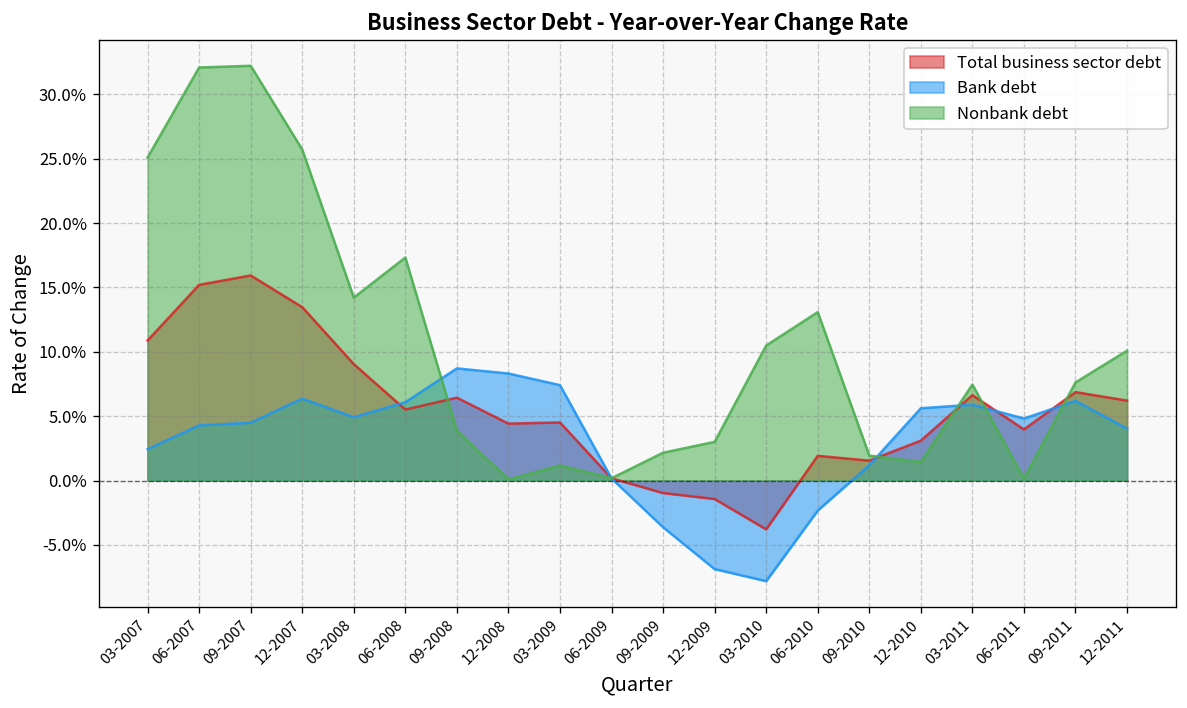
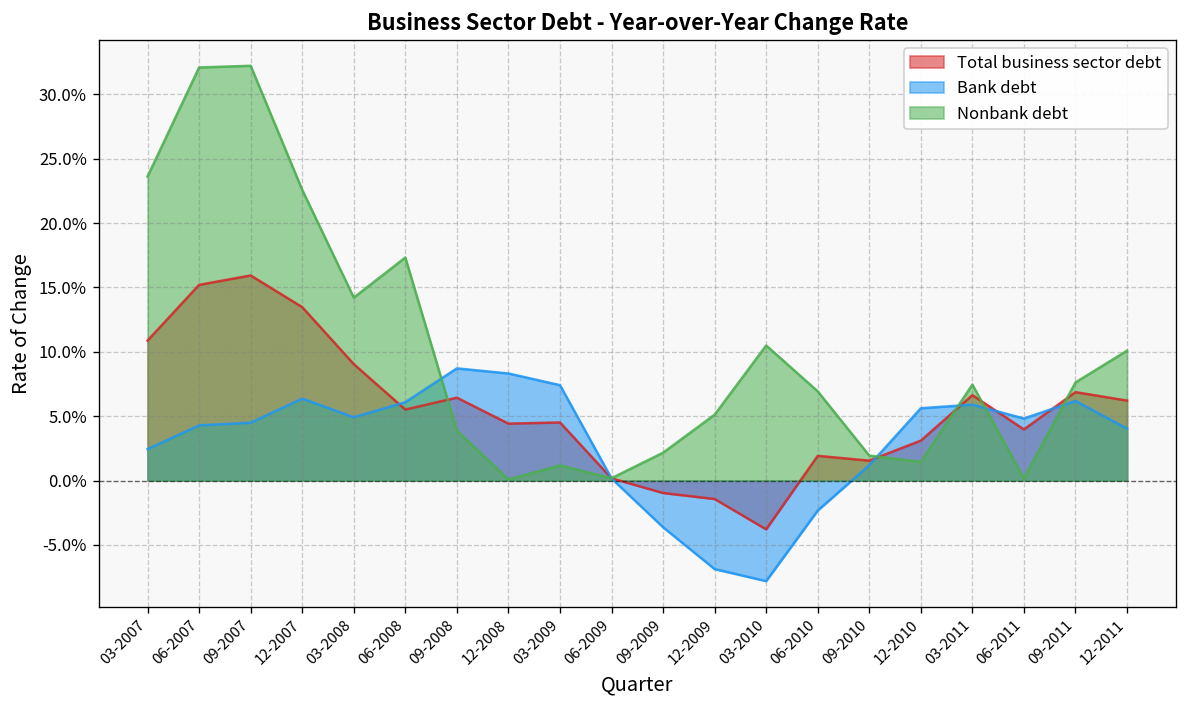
  {
    "Nonbank debt": {
-     "03-2007": "25.1%",
+     "03-2007": "23.6%",
      "06-2007": "32.1%",
      "09-2007": "32.2%",
-     "12-2007": "25.7%",
+     "12-2007": "22.6%",
      "03-2008": "14.2%",
      "06-2008": "17.3%",
      "09-2008": "3.9%",
      "12-2008": "0.1%",
      "03-2009": "1.2%",
      "09-2009": "2.2%",
-     "12-2009": "3.0%",
+     "12-2009": "5.1%",
      "03-2010": "10.5%",
-     "06-2010": "13.1%",
+     "06-2010": "6.9%",
      "09-2010": "1.9%",
      "12-2010": "1.4%",
      "03-2011": "7.5%",
      "06-2011": "0.2%",
      "09-2011": "7.6%",
      "12-2011": "10.1%"
    }
  }
